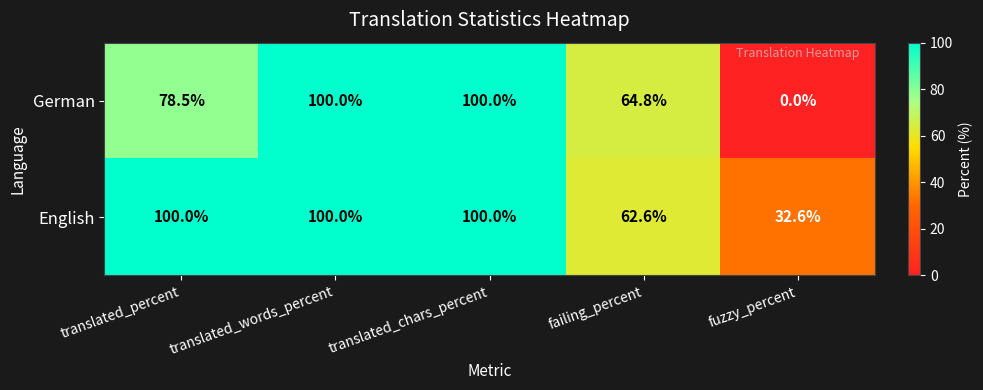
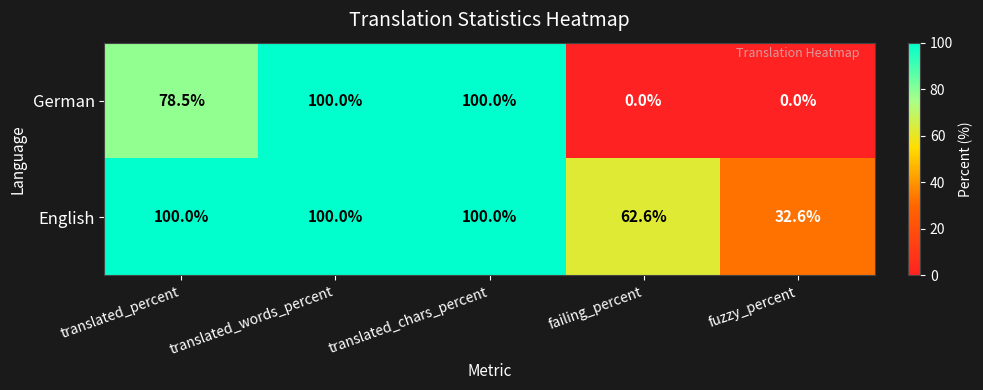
  {
    "German": {
      "translated_percent": "78.5%",
      "translated_words_percent": "100.0%",
      "translated_chars_percent": "100.0%",
-     "failing_percent": "64.8%"
+     "failing_percent": "0.0%"
    },
    "English": {
      "translated_percent": "100.0%",
      "translated_words_percent": "100.0%",
      "translated_chars_percent": "100.0%",
      "failing_percent": "62.6%",
      "fuzzy_percent": "32.6%"
    }
  }
